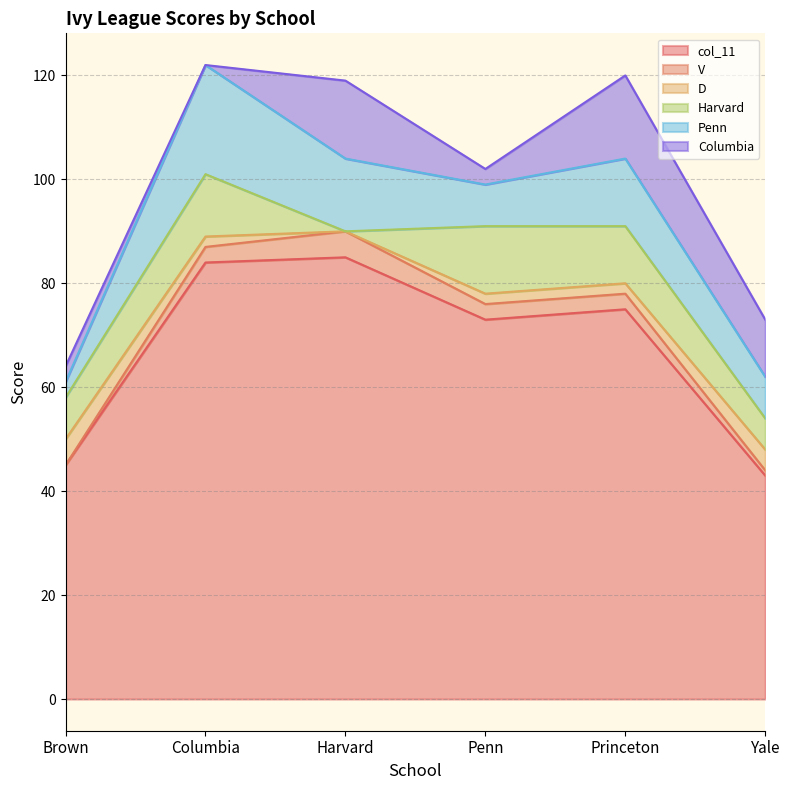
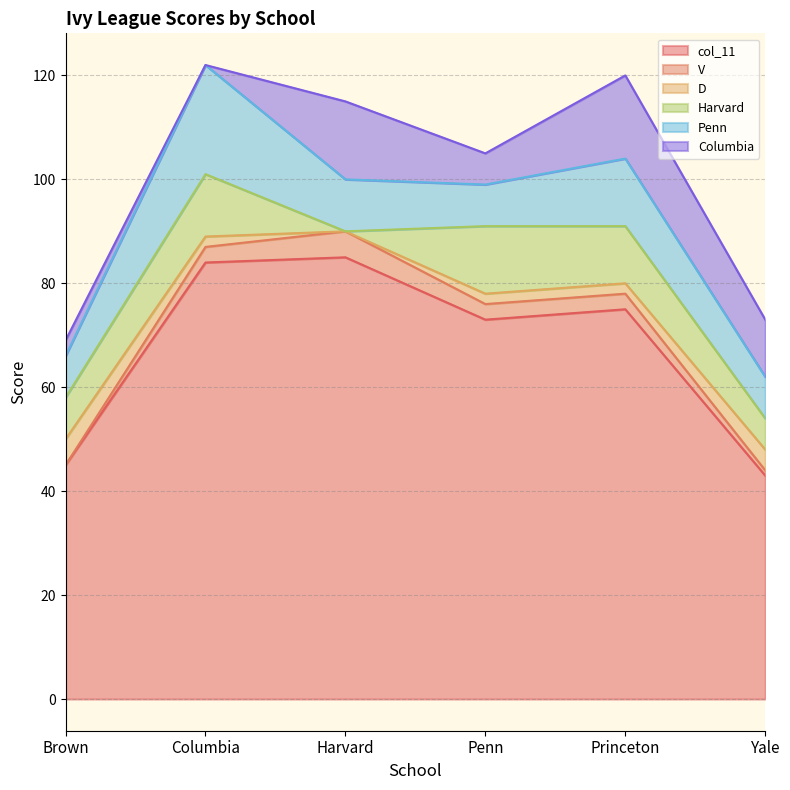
  {
    "Penn": {
-     "Brown": 3,
-     "Harvard": 14,
+     "Brown": 8,
+     "Harvard": 10,
      "Penn": 8,
      "Princeton": 13,
      "Yale": 8
    },
    "Columbia": {
      "Brown": 3,
      "Harvard": 15,
-     "Penn": 3,
+     "Penn": 6,
      "Princeton": 16,
      "Yale": 11
    }
  }
